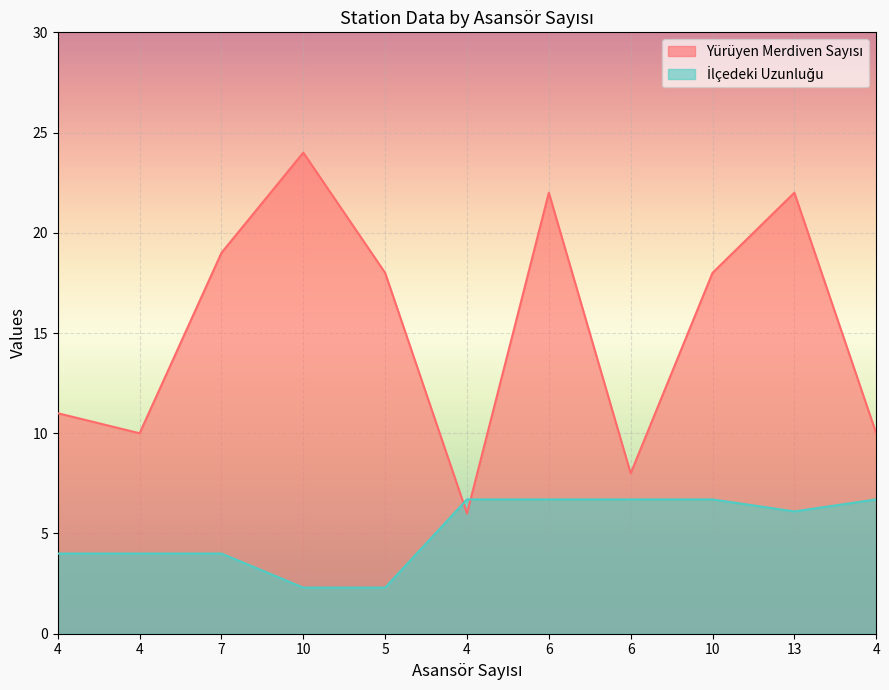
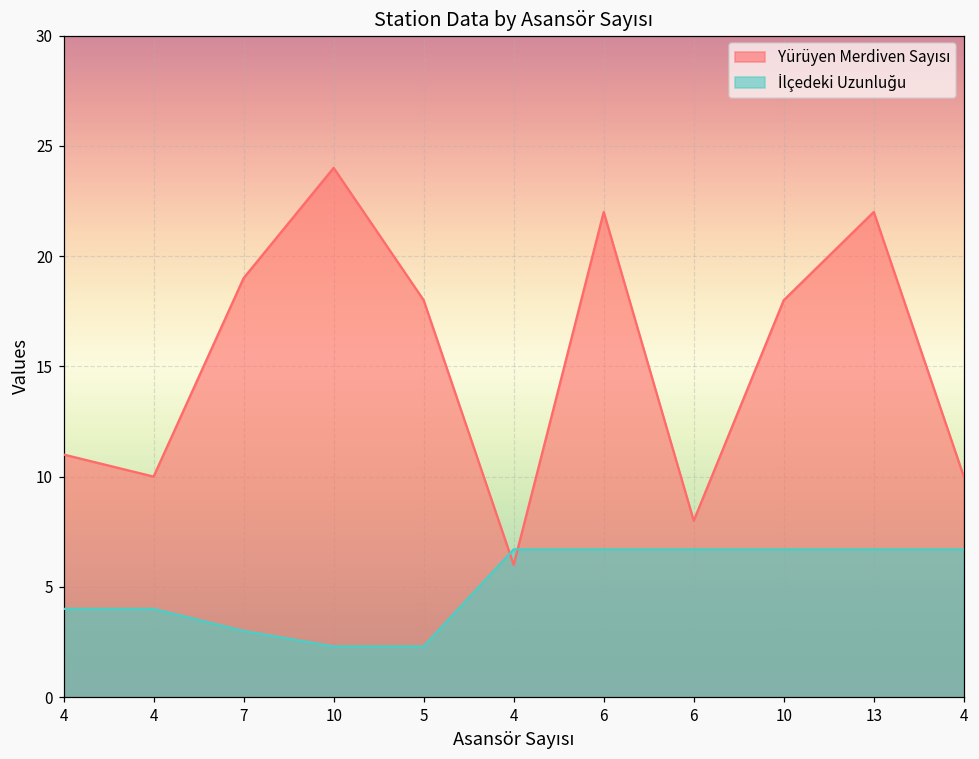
  {
    "Yürüyen Merdiven Sayısı": {
      "7": 19.0,
      "5": 18.0,
      "13": 22.0
    },
    "İlçedeki Uzunluğu": {
-     "7": 4,
+     "7": 3,
      "5": 2.3,
-     "13": 6.1
+     "13": 6.7
    }
  }
